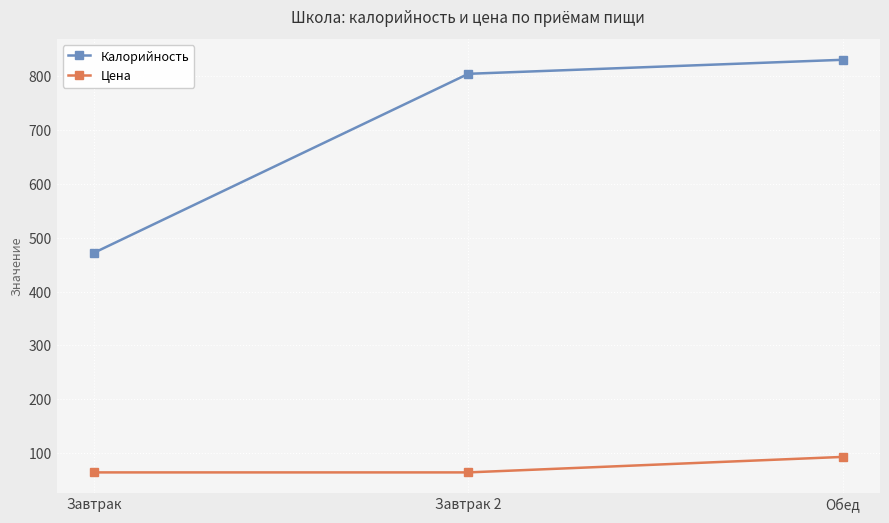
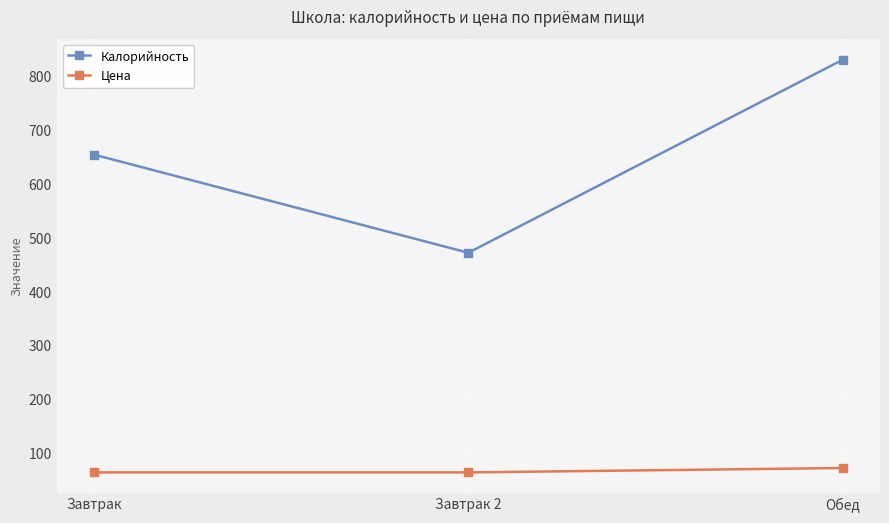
  {
    "Калорийность": {
-     "Завтрак": 470,
-     "Завтрак 2": 800,
+     "Завтрак": 650,
+     "Завтрак 2": 470,
      "Обед": 830
    },
    "Цена": {
      "Завтрак": 60,
      "Завтрак 2": 60,
-     "Обед": 90
+     "Обед": 70
    }
  }
